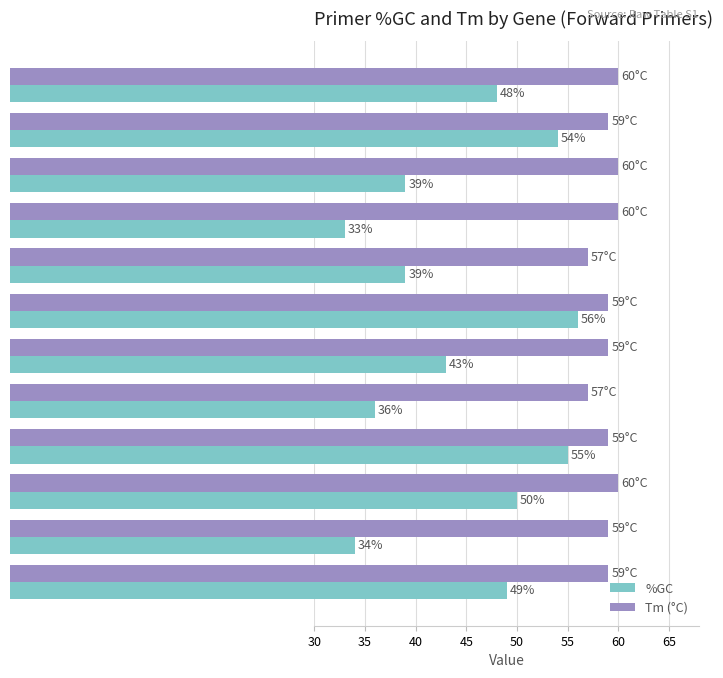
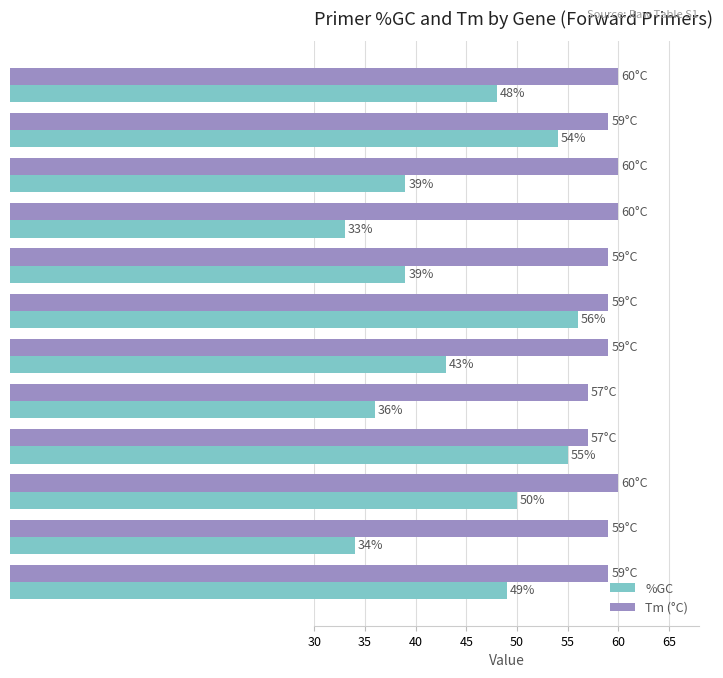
  {
    "%GC": {
      "QKY": "48%",
      "EGL11": "54%",
      "PPA2": "39%",
      "MIR169": "33%",
      "TADA": "39%",
      "ACA13": "56%",
      "ZAT12": "43%",
      "5PTASE11": "36%",
      "RCI2B": "55%",
      "DC2.15": "50%",
      "SPX3": "34%",
      "ACT": "49%"
    },
    "Tm (°C)": {
      "QKY": "60°C",
      "EGL11": "59°C",
      "PPA2": "60°C",
      "MIR169": "60°C",
-     "TADA": "57°C",
+     "TADA": "59°C",
      "ACA13": "59°C",
      "ZAT12": "59°C",
      "5PTASE11": "57°C",
-     "RCI2B": "59°C",
+     "RCI2B": "57°C",
      "DC2.15": "60°C",
      "SPX3": "59°C",
      "ACT": "59°C"
    }
  }
